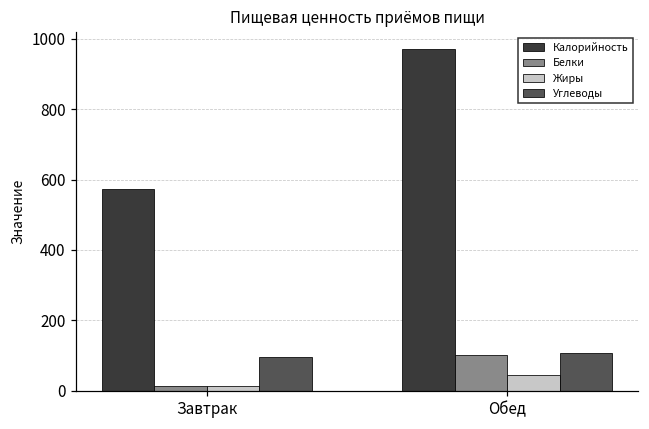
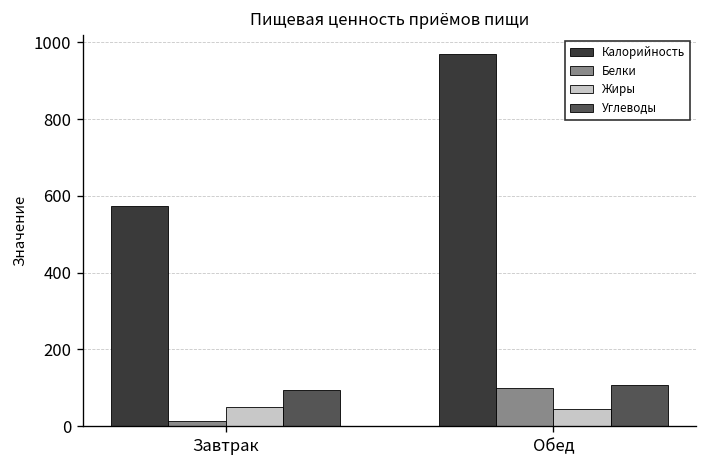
  {
    "Белки": {
      "Завтрак": 10,
      "Обед": 100
    },
    "Жиры": {
-     "Завтрак": 10,
+     "Завтрак": 50,
      "Обед": 40
    }
  }
